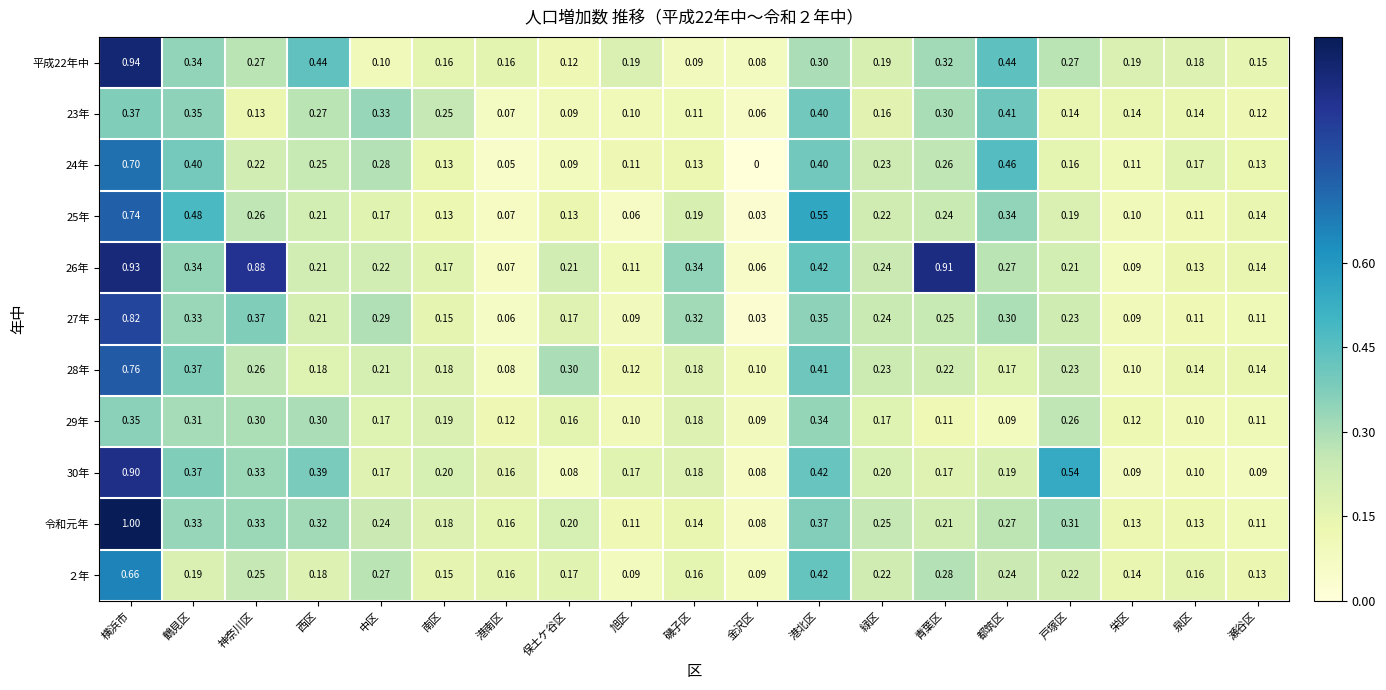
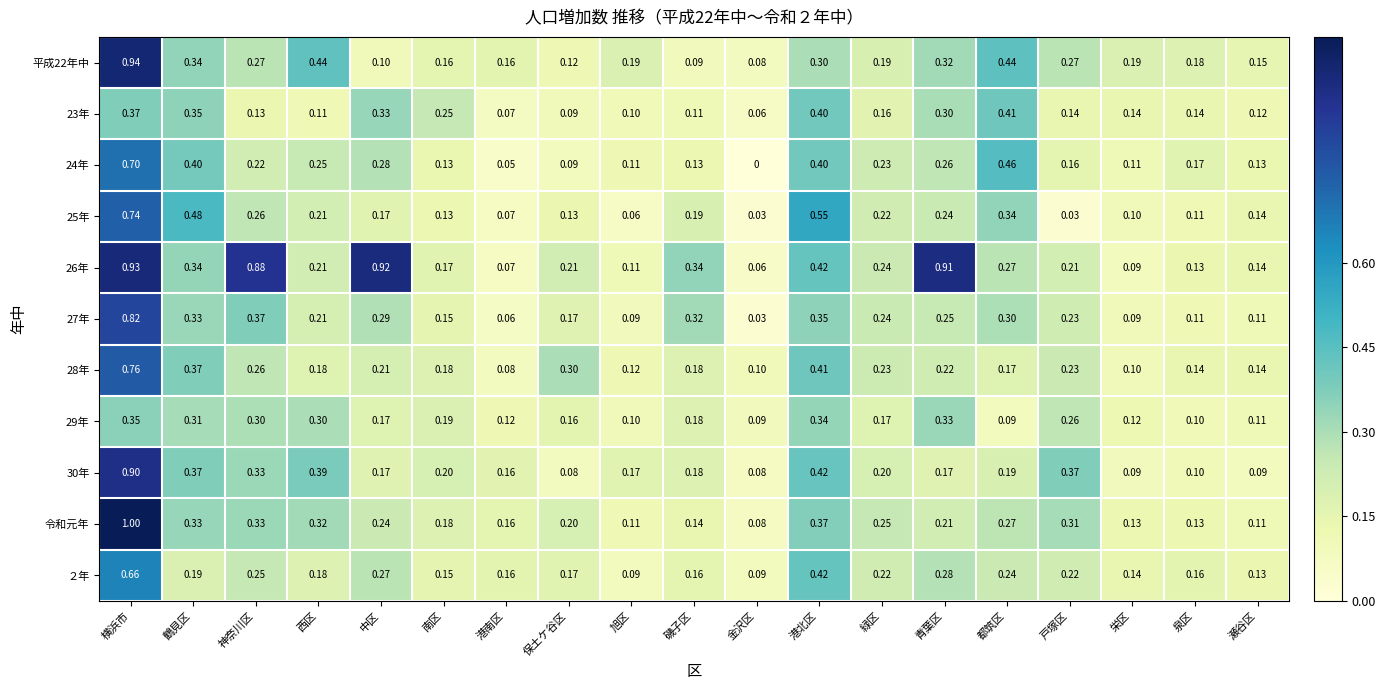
  {
    "23年": {
      "横浜市": 0.37,
      "鶴見区": 0.35,
      "神奈川区": 0.13,
-     "西区": 0.27,
+     "西区": 0.11,
      "中区": 0.33,
      "南区": 0.25,
      "港南区": 0.07,
      "保土ケ谷区": 0.09,
      "旭区": 0.10,
      "磯子区": 0.11,
      "金沢区": 0.06,
      "港北区": 0.40,
      "緑区": 0.16,
      "青葉区": 0.30,
      "都筑区": 0.41,
      "戸塚区": 0.14,
      "栄区": 0.14,
      "泉区": 0.14,
      "瀬谷区": 0.12
    },
    "25年": {
      "横浜市": 0.74,
      "鶴見区": 0.48,
      "神奈川区": 0.26,
      "西区": 0.21,
      "中区": 0.17,
      "南区": 0.13,
      "港南区": 0.07,
      "保土ケ谷区": 0.13,
      "旭区": 0.06,
      "磯子区": 0.19,
      "金沢区": 0.03,
      "港北区": 0.55,
      "緑区": 0.22,
      "青葉区": 0.24,
      "都筑区": 0.34,
-     "戸塚区": 0.19,
+     "戸塚区": 0.03,
      "栄区": 0.10,
      "泉区": 0.11,
      "瀬谷区": 0.14
    },
    "26年": {
      "横浜市": 0.93,
      "鶴見区": 0.34,
      "神奈川区": 0.88,
      "西区": 0.21,
-     "中区": 0.22,
+     "中区": 0.92,
      "南区": 0.17,
      "港南区": 0.07,
      "保土ケ谷区": 0.21,
      "旭区": 0.11,
      "磯子区": 0.34,
      "金沢区": 0.06,
      "港北区": 0.42,
      "緑区": 0.24,
      "青葉区": 0.91,
      "都筑区": 0.27,
      "戸塚区": 0.21,
      "栄区": 0.09,
      "泉区": 0.13,
      "瀬谷区": 0.14
    },
    "29年": {
      "横浜市": 0.35,
      "鶴見区": 0.31,
      "神奈川区": 0.30,
      "西区": 0.30,
      "中区": 0.17,
      "南区": 0.19,
      "港南区": 0.12,
      "保土ケ谷区": 0.16,
      "旭区": 0.10,
      "磯子区": 0.18,
      "金沢区": 0.09,
      "港北区": 0.34,
      "緑区": 0.17,
-     "青葉区": 0.11,
+     "青葉区": 0.33,
      "都筑区": 0.09,
      "戸塚区": 0.26,
      "栄区": 0.12,
      "泉区": 0.10,
      "瀬谷区": 0.11
    },
    "30年": {
      "横浜市": 0.90,
      "鶴見区": 0.37,
      "神奈川区": 0.33,
      "西区": 0.39,
      "中区": 0.17,
      "南区": 0.20,
      "港南区": 0.16,
      "保土ケ谷区": 0.08,
      "旭区": 0.17,
      "磯子区": 0.18,
      "金沢区": 0.08,
      "港北区": 0.42,
      "緑区": 0.20,
      "青葉区": 0.17,
      "都筑区": 0.19,
-     "戸塚区": 0.54,
+     "戸塚区": 0.37,
      "栄区": 0.09,
      "泉区": 0.10,
      "瀬谷区": 0.09
    }
  }
